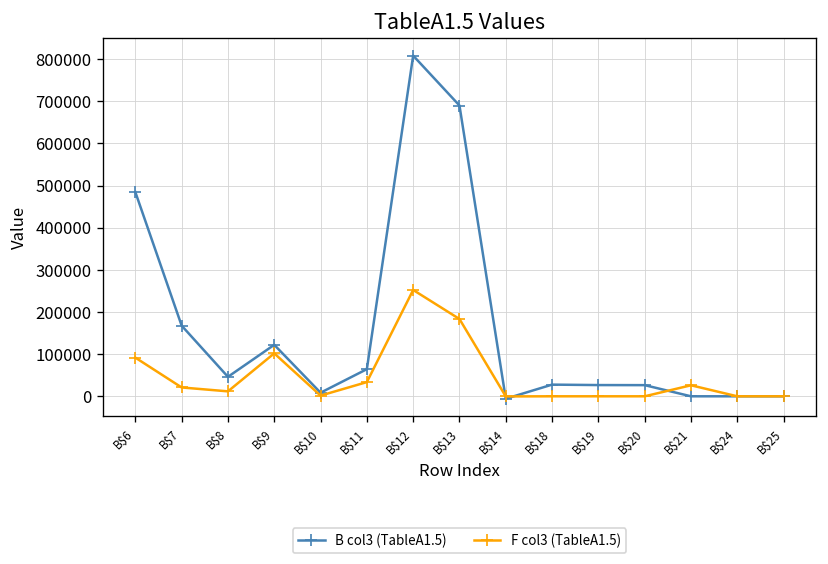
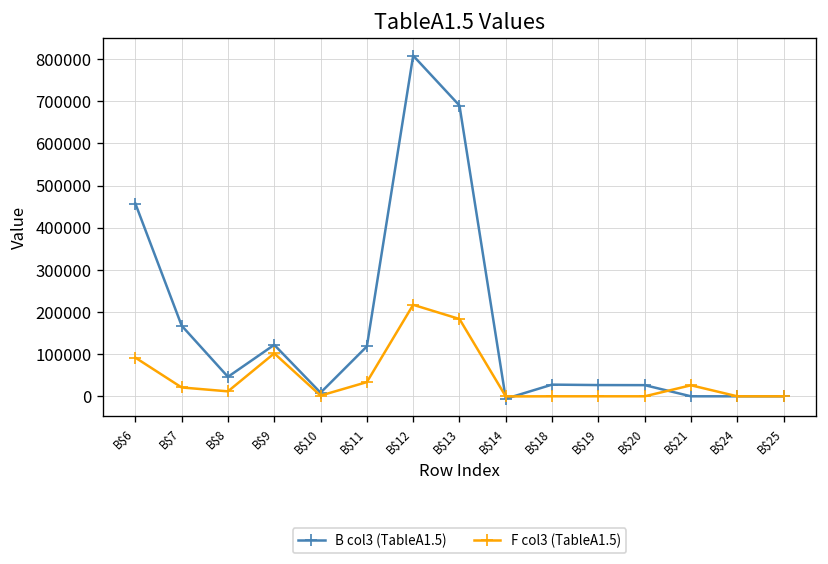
  {
    "B col3 (TableA1.5)": {
-     "B$6": 480000,
+     "B$6": 460000,
      "B$7": 170000,
      "B$8": 50000,
      "B$9": 120000,
-     "B$11": 60000,
+     "B$11": 120000,
      "B$12": 810000,
      "B$13": 690000,
      "B$18": 30000,
      "B$19": 30000,
      "B$20": 30000,
      "B$21": 0
    },
    "F col3 (TableA1.5)": {
      "B$6": 90000,
      "B$7": 20000,
      "B$8": 10000,
      "B$9": 100000,
      "B$11": 30000,
-     "B$12": 250000,
+     "B$12": 220000,
      "B$13": 180000,
      "B$18": 0,
      "B$19": 0,
      "B$20": 0,
      "B$21": 30000
    }
  }
